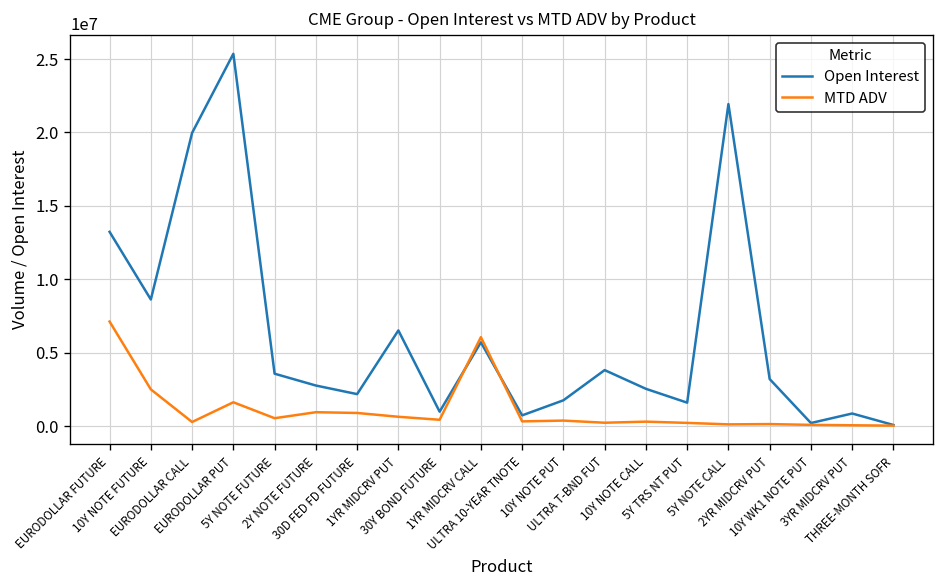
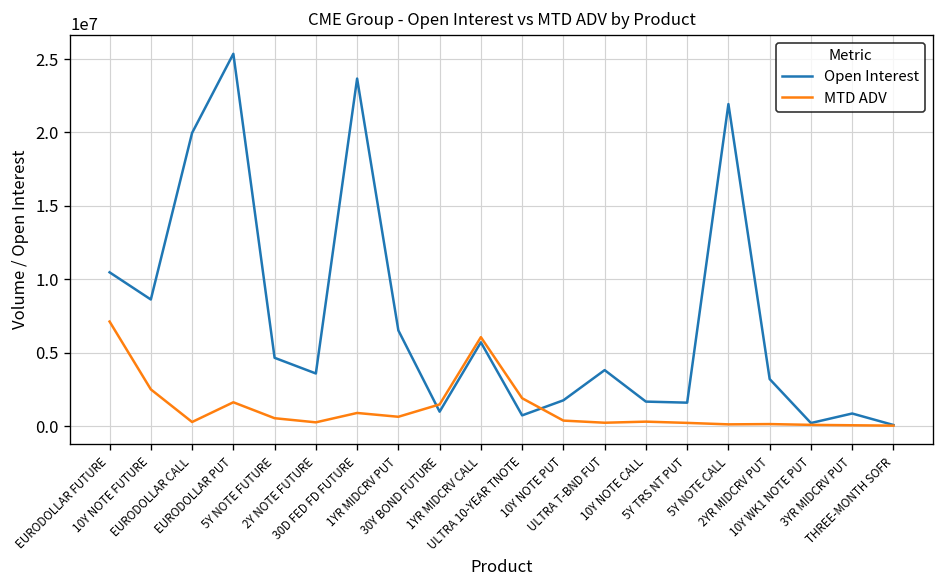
  {
    "Open Interest": {
-     "EURODOLLAR FUTURE": 13200000,
+     "EURODOLLAR FUTURE": 10500000,
      "10Y NOTE FUTURE": 8600000,
      "EURODOLLAR CALL": 20000000,
      "EURODOLLAR PUT": 25400000,
-     "5Y NOTE FUTURE": 3600000,
-     "2Y NOTE FUTURE": 2800000,
-     "30D FED FD FUTURE": 2200000,
+     "5Y NOTE FUTURE": 4700000,
+     "2Y NOTE FUTURE": 3600000,
+     "30D FED FD FUTURE": 23700000,
      "1YR MIDCRV PUT": 6500000,
      "30Y BOND FUTURE": 1000000,
      "1YR MIDCRV CALL": 5700000,
      "ULTRA 10-YEAR TNOTE": 700000,
      "10Y NOTE PUT": 1800000,
      "ULTRA T-BND FUT": 3800000,
-     "10Y NOTE CALL": 2500000,
+     "10Y NOTE CALL": 1700000,
      "5Y TRS NT PUT": 1600000,
      "5Y NOTE CALL": 21900000,
      "2YR MIDCRV PUT": 3200000,
      "3YR MIDCRV PUT": 900000
    },
    "MTD ADV": {
      "EURODOLLAR FUTURE": 7100000,
      "10Y NOTE FUTURE": 2500000,
      "EURODOLLAR CALL": 300000,
      "EURODOLLAR PUT": 1600000,
      "5Y NOTE FUTURE": 500000,
-     "2Y NOTE FUTURE": 900000,
+     "2Y NOTE FUTURE": 300000,
      "30D FED FD FUTURE": 900000,
      "1YR MIDCRV PUT": 600000,
-     "30Y BOND FUTURE": 400000,
+     "30Y BOND FUTURE": 1500000,
      "1YR MIDCRV CALL": 6100000,
-     "ULTRA 10-YEAR TNOTE": 300000,
+     "ULTRA 10-YEAR TNOTE": 1900000,
      "10Y NOTE PUT": 400000,
      "ULTRA T-BND FUT": 200000,
      "10Y NOTE CALL": 300000,
      "5Y TRS NT PUT": 200000,
      "5Y NOTE CALL": 100000,
      "2YR MIDCRV PUT": 100000,
      "3YR MIDCRV PUT": 100000
    }
  }
